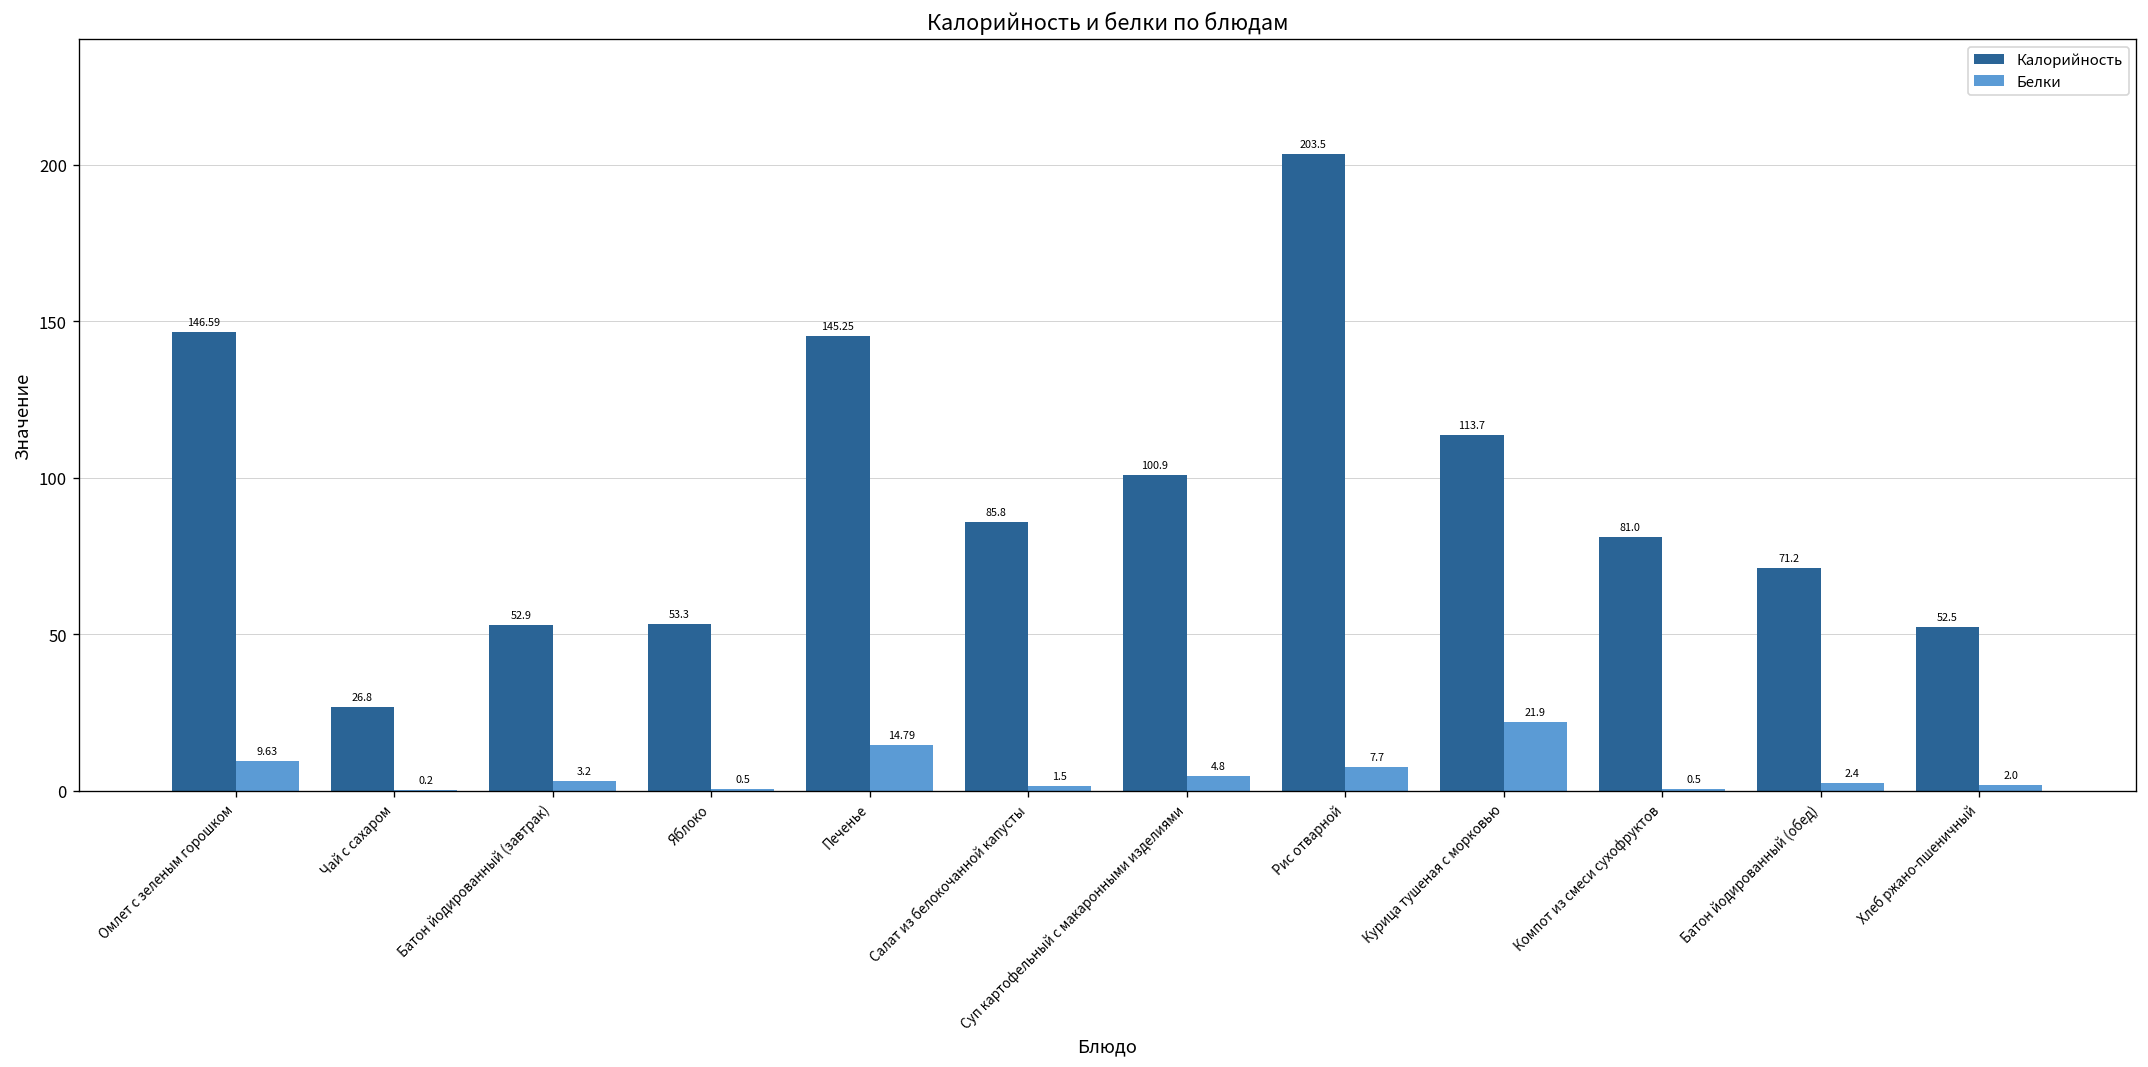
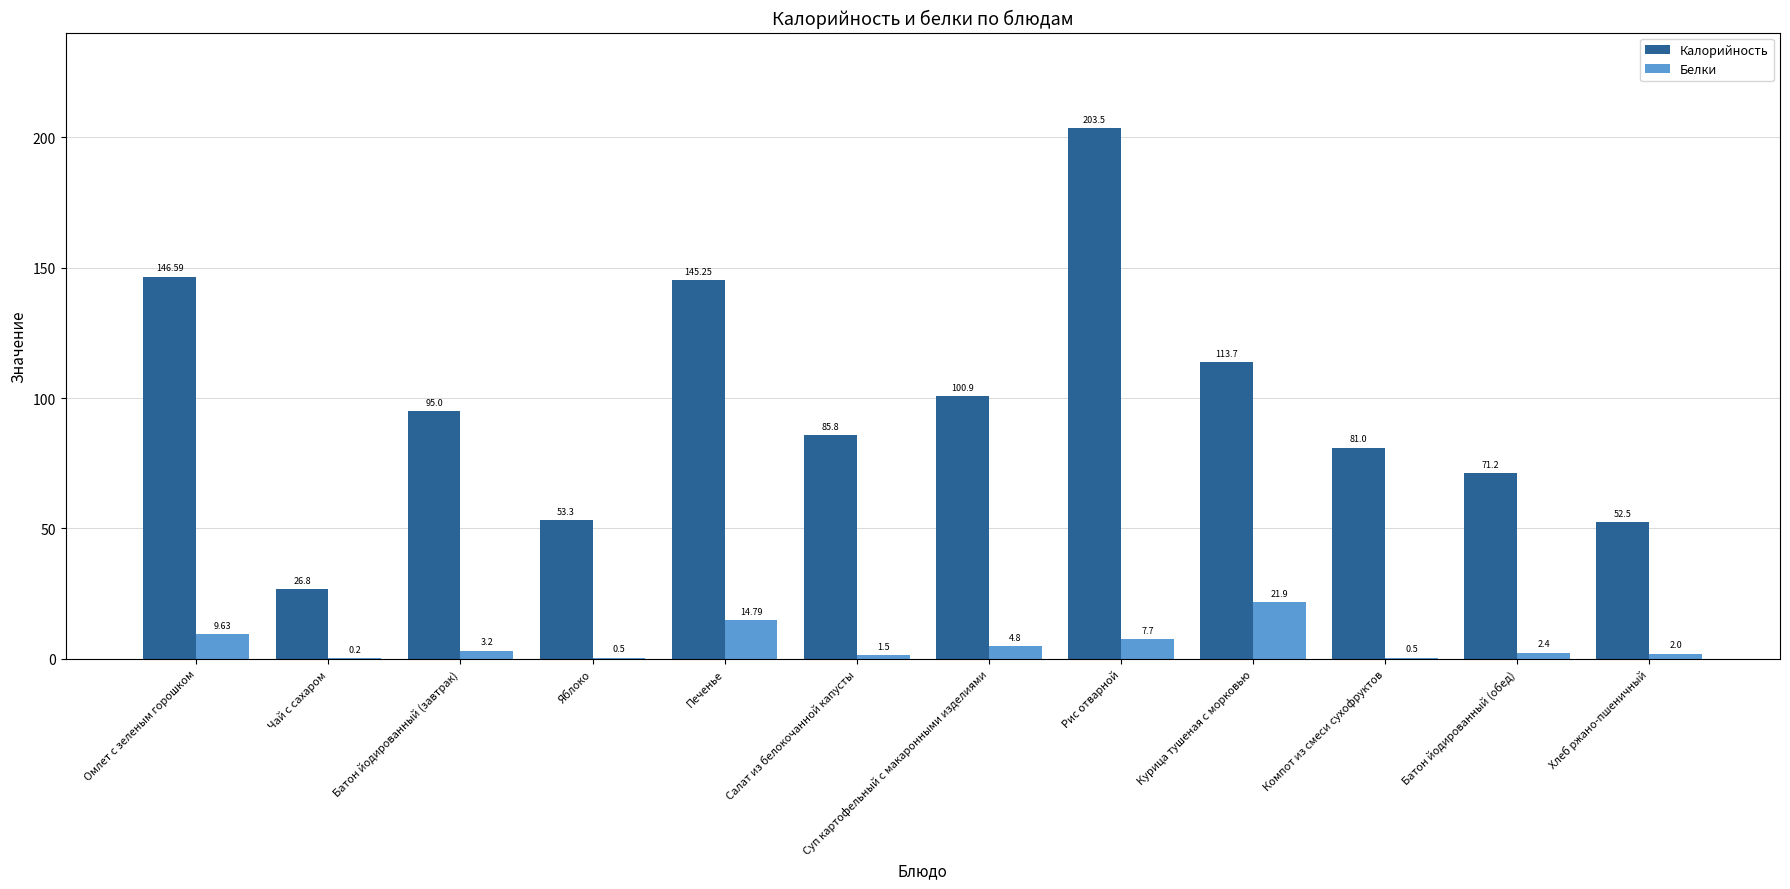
  {
    "Калорийность": {
      "Омлет с зеленым горошком": 146.59,
      "Чай с сахаром": 26.8,
-     "Батон йодированный (завтрак)": 52.9,
+     "Батон йодированный (завтрак)": 95.0,
      "Яблоко": 53.3,
      "Печенье": 145.25,
      "Салат из белокочанной капусты": 85.8,
      "Суп картофельный с макаронными изделиями": 100.9,
      "Рис отварной": 203.5,
      "Курица тушеная с морковью": 113.7,
      "Компот из смеси сухофруктов": 81.0,
      "Батон йодированный (обед)": 71.2,
      "Хлеб ржано-пшеничный": 52.5
    },
    "Белки": {
      "Омлет с зеленым горошком": 9.63,
      "Чай с сахаром": 0.2,
      "Батон йодированный (завтрак)": 3.2,
      "Яблоко": 0.5,
      "Печенье": 14.79,
      "Салат из белокочанной капусты": 1.5,
      "Суп картофельный с макаронными изделиями": 4.8,
      "Рис отварной": 7.7,
      "Курица тушеная с морковью": 21.9,
      "Компот из смеси сухофруктов": 0.5,
      "Батон йодированный (обед)": 2.4,
      "Хлеб ржано-пшеничный": 2.0
    }
  }
